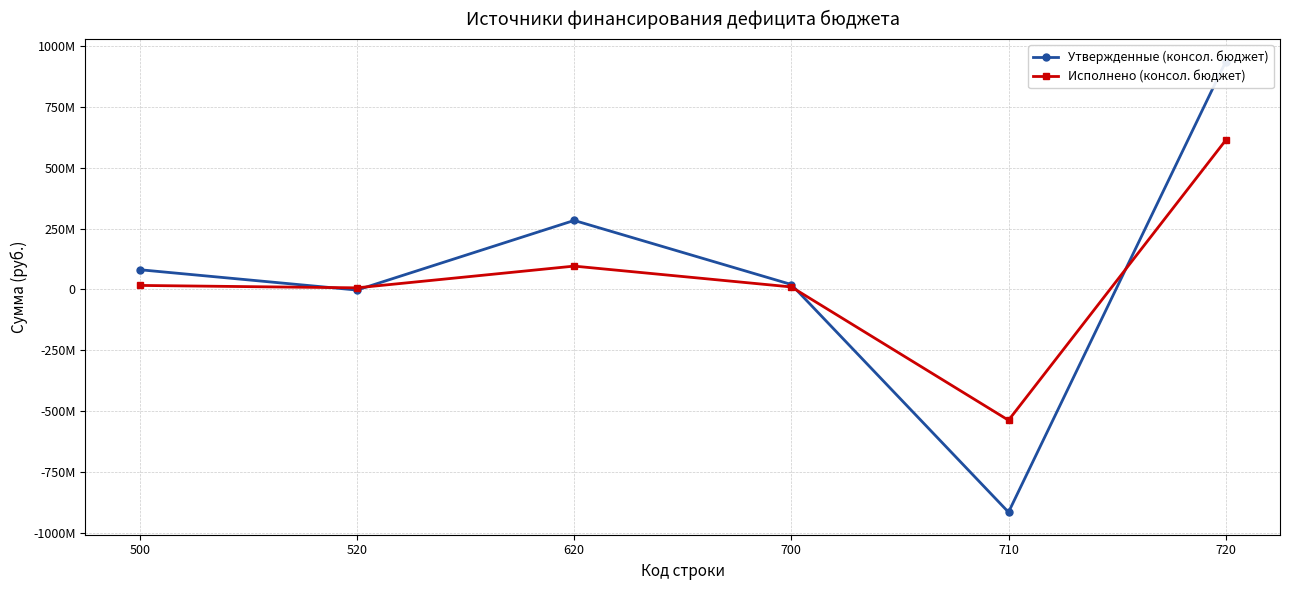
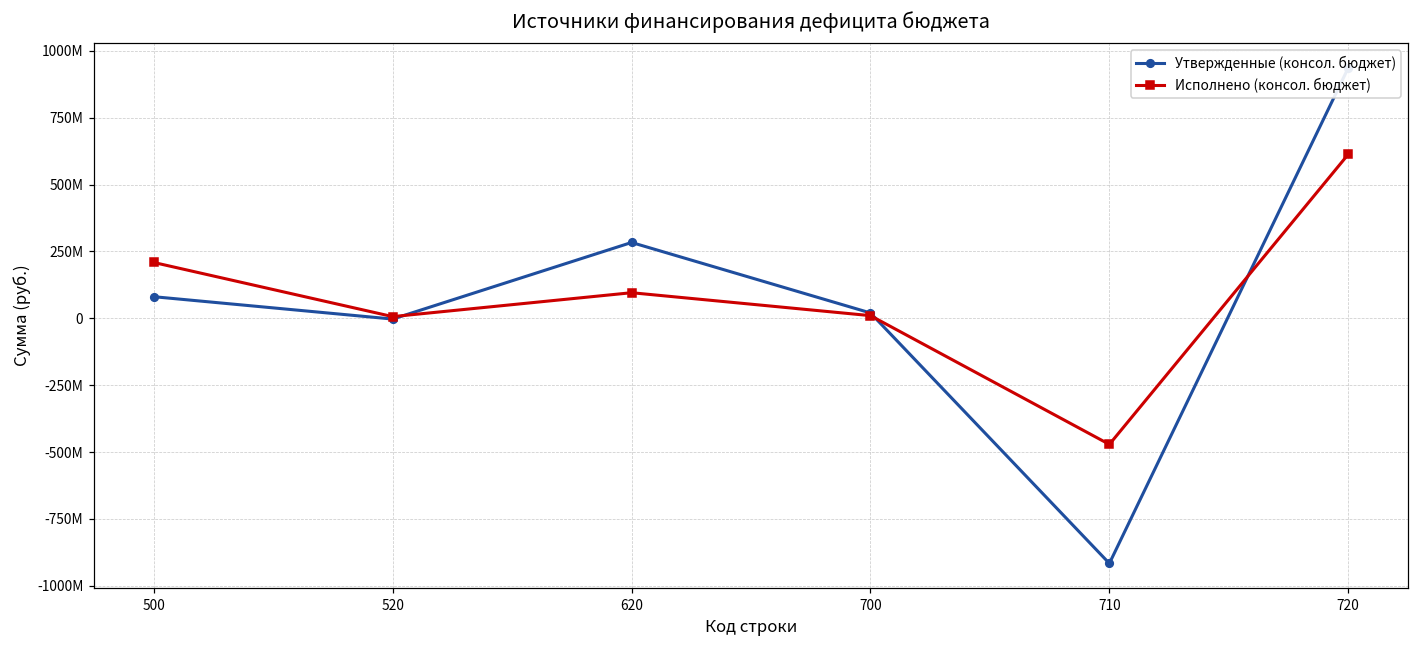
  {
    "Утвержденные (консол. бюджет)": {
      "500": 80000000,
      "620": 280000000,
      "710": -920000000
    },
    "Исполнено (консол. бюджет)": {
-     "500": 20000000,
+     "500": 210000000,
      "620": 100000000,
-     "710": -540000000,
+     "710": -470000000,
      "720": 610000000
    }
  }
